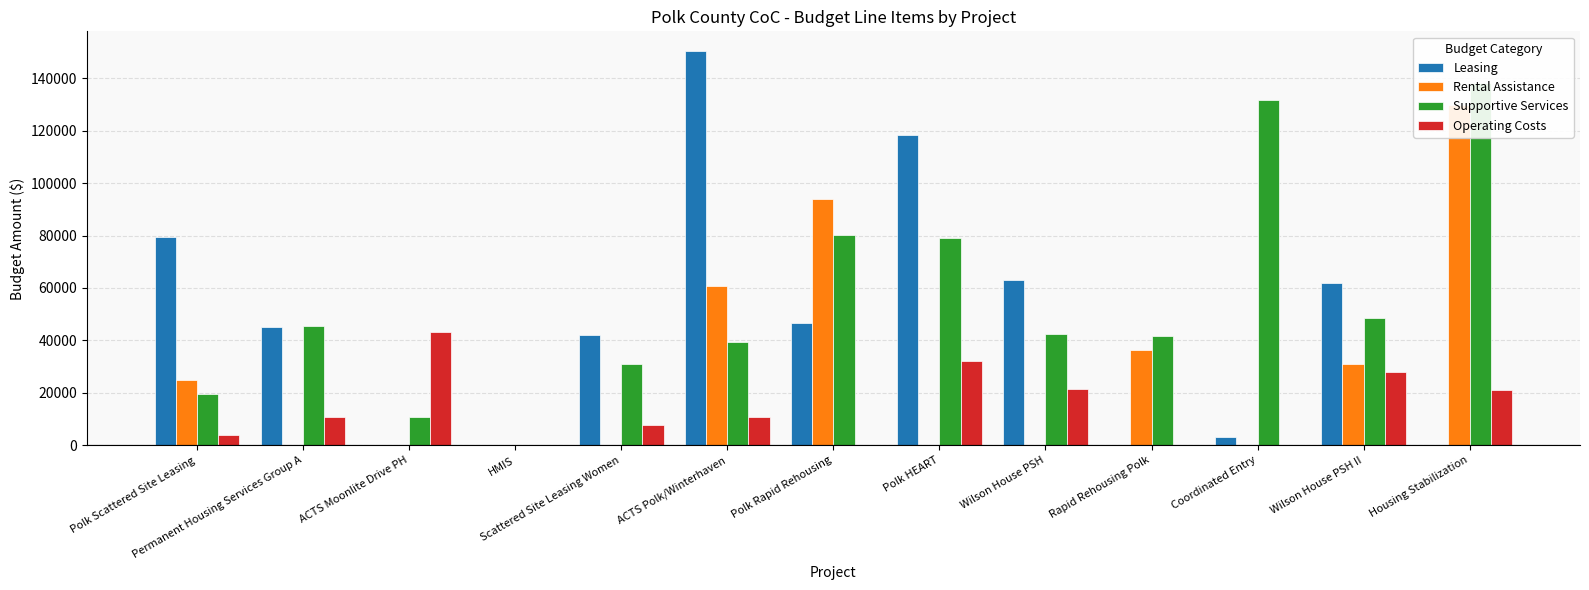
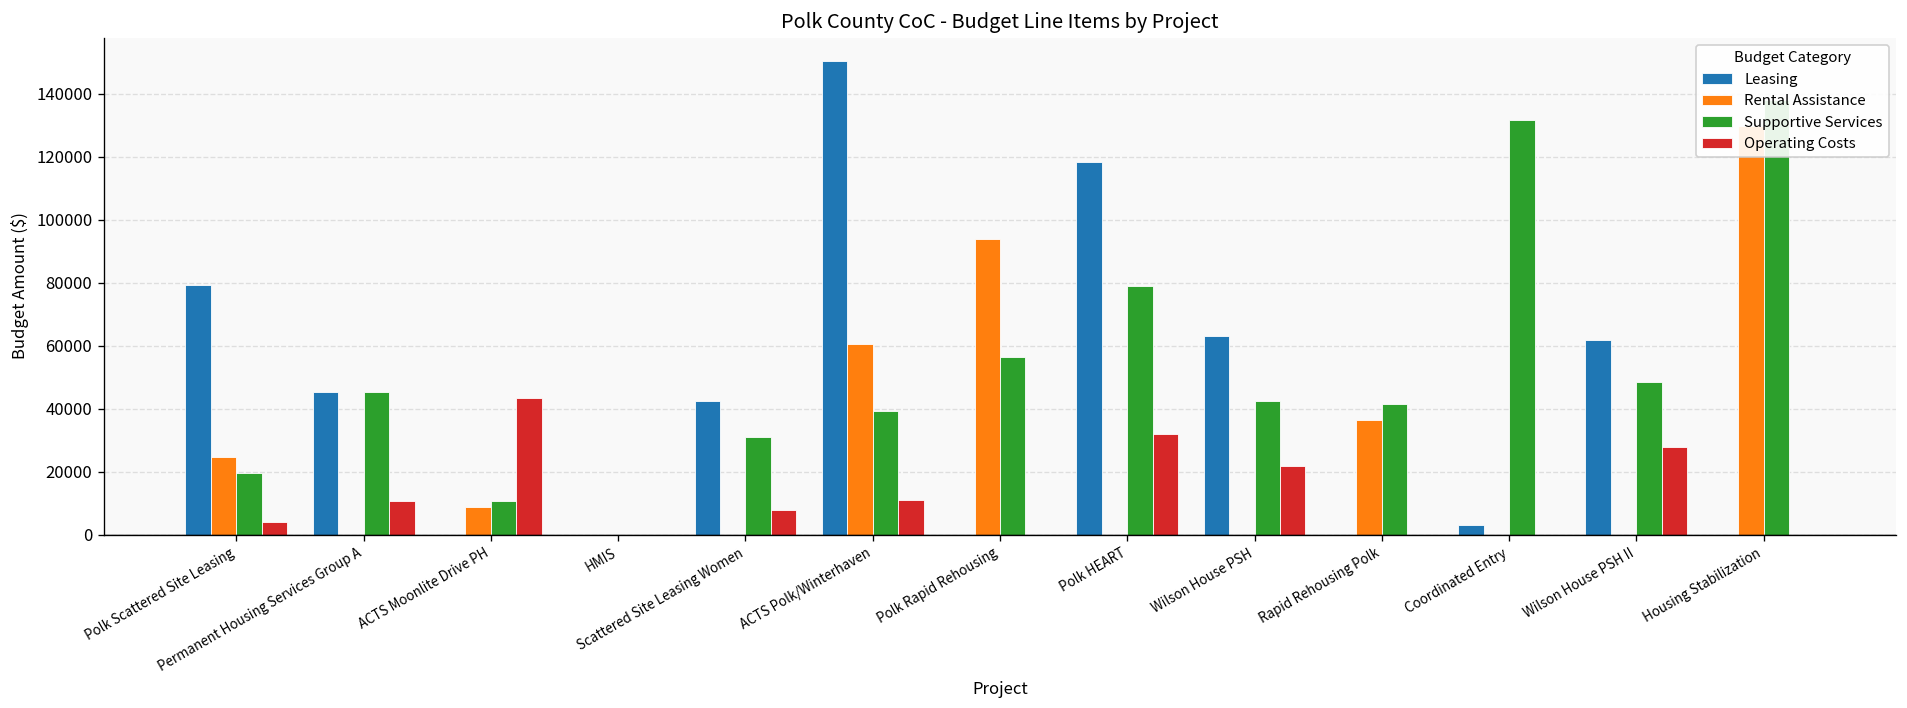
  {
    "Leasing": {
      "Polk Scattered Site Leasing": 79000,
      "Permanent Housing Services Group A": 45000,
      "ACTS Moonlite Drive PH": 0,
      "HMIS": 0,
      "Scattered Site Leasing Women": 42000,
      "ACTS Polk/Winterhaven": 150000,
-     "Polk Rapid Rehousing": 46000,
+     "Polk Rapid Rehousing": 0,
      "Polk HEART": 118000,
      "Wilson House PSH": 63000,
      "Rapid Rehousing Polk": 0,
      "Coordinated Entry": 3000,
      "Wilson House PSH II": 62000,
      "Housing Stabilization": 0
    },
    "Rental Assistance": {
      "Polk Scattered Site Leasing": 25000,
      "Permanent Housing Services Group A": 0,
-     "ACTS Moonlite Drive PH": 0,
+     "ACTS Moonlite Drive PH": 9000,
      "HMIS": 0,
      "Scattered Site Leasing Women": 0,
      "ACTS Polk/Winterhaven": 61000,
      "Polk Rapid Rehousing": 94000,
      "Polk HEART": 0,
      "Wilson House PSH": 0,
      "Rapid Rehousing Polk": 36000,
      "Coordinated Entry": 0,
-     "Wilson House PSH II": 31000
+     "Wilson House PSH II": 0
    },
    "Supportive Services": {
      "Polk Scattered Site Leasing": 20000,
      "Permanent Housing Services Group A": 45000,
      "ACTS Moonlite Drive PH": 11000,
      "HMIS": 0,
      "Scattered Site Leasing Women": 31000,
      "ACTS Polk/Winterhaven": 39000,
-     "Polk Rapid Rehousing": 80000,
+     "Polk Rapid Rehousing": 57000,
      "Polk HEART": 79000,
      "Wilson House PSH": 42000,
      "Rapid Rehousing Polk": 42000,
      "Coordinated Entry": 132000,
      "Wilson House PSH II": 49000
    },
    "Operating Costs": {
      "Polk Scattered Site Leasing": 4000,
      "Permanent Housing Services Group A": 11000,
      "ACTS Moonlite Drive PH": 43000,
      "HMIS": 0,
      "Scattered Site Leasing Women": 8000,
      "ACTS Polk/Winterhaven": 11000,
      "Polk Rapid Rehousing": 0,
      "Polk HEART": 32000,
      "Wilson House PSH": 22000,
      "Rapid Rehousing Polk": 0,
      "Coordinated Entry": 0,
      "Wilson House PSH II": 28000,
-     "Housing Stabilization": 21000
+     "Housing Stabilization": 0
    }
  }
